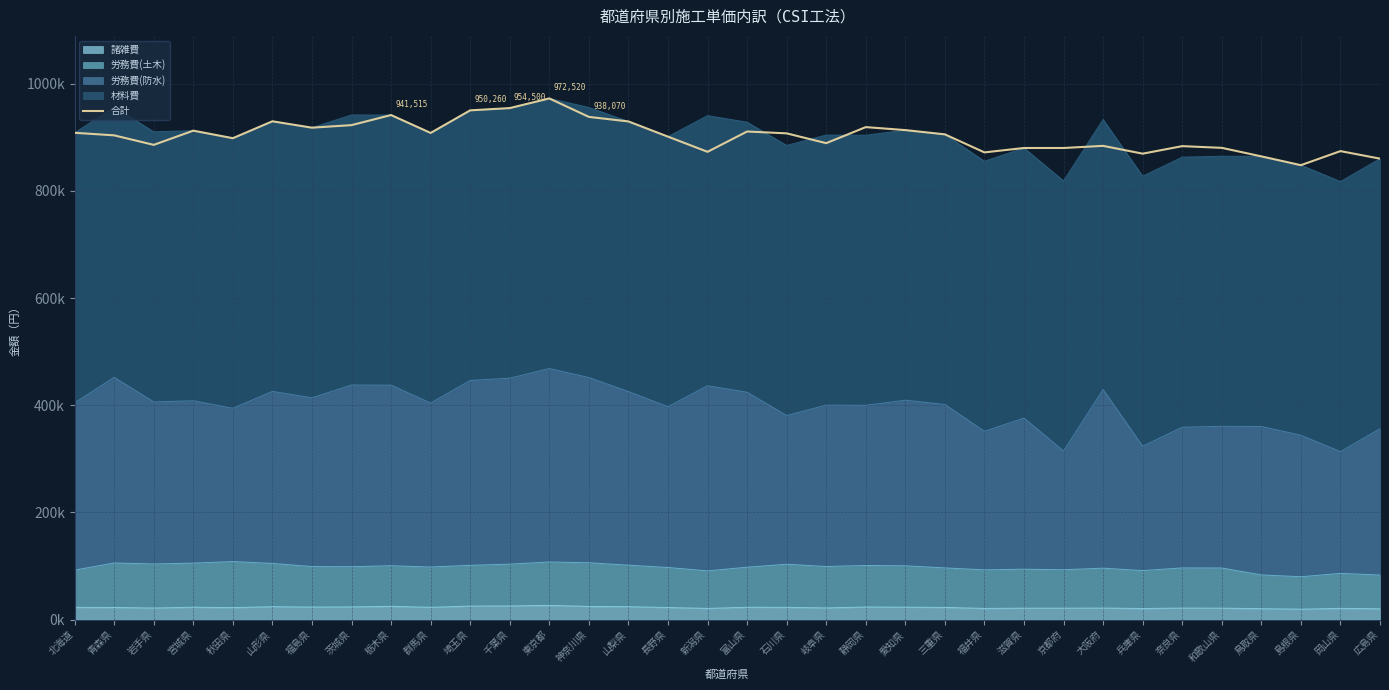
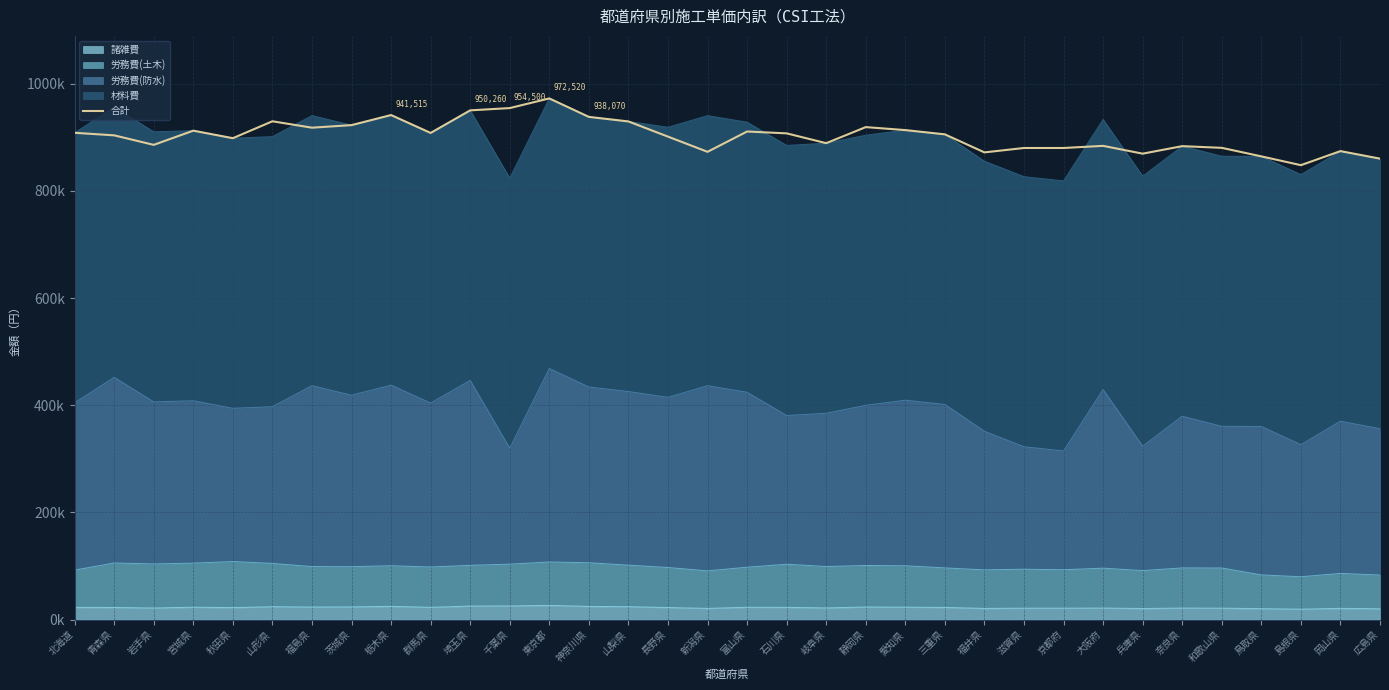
  {
    "労務費(防水)": {
      "北海道": 310000,
      "青森県": 350000,
      "岩手県": 300000,
      "宮城県": 300000,
      "秋田県": 290000,
-     "山形県": 320000,
-     "福島県": 320000,
-     "茨城県": 340000,
+     "山形県": 290000,
+     "福島県": 340000,
+     "茨城県": 320000,
      "栃木県": 340000,
      "群馬県": 310000,
      "埼玉県": 350000,
-     "千葉県": 350000,
+     "千葉県": 220000,
      "東京都": 360000,
-     "神奈川県": 350000,
+     "神奈川県": 330000,
      "山梨県": 320000,
-     "長野県": 300000,
+     "長野県": 320000,
      "新潟県": 350000,
      "富山県": 330000,
      "石川県": 280000,
-     "岐阜県": 300000,
+     "岐阜県": 290000,
      "静岡県": 300000,
      "愛知県": 310000,
      "三重県": 310000,
      "福井県": 260000,
-     "滋賀県": 280000,
+     "滋賀県": 230000,
      "京都府": 220000,
      "大阪府": 330000,
      "兵庫県": 230000,
-     "奈良県": 260000,
+     "奈良県": 280000,
      "和歌山県": 260000,
      "鳥取県": 280000,
-     "島根県": 260000,
-     "岡山県": 230000,
+     "島根県": 250000,
+     "岡山県": 280000,
      "広島県": 270000
    },
    "材料費": {
      "岩手県": 500000,
      "新潟県": 500000,
      "富山県": 500000,
      "石川県": 500000,
      "静岡県": 500000,
      "福井県": 500000,
      "京都府": 500000,
      "大阪府": 500000,
      "兵庫県": 500000,
      "和歌山県": 500000
    },
    "合計": {
      "青森県": 900000,
      "岩手県": 890000,
      "新潟県": 870000,
      "富山県": 910000,
      "石川県": 910000,
      "静岡県": 920000,
      "福井県": 870000,
      "京都府": 880000,
      "大阪府": 880000,
      "兵庫県": 870000,
      "和歌山県": 880000
    }
  }
